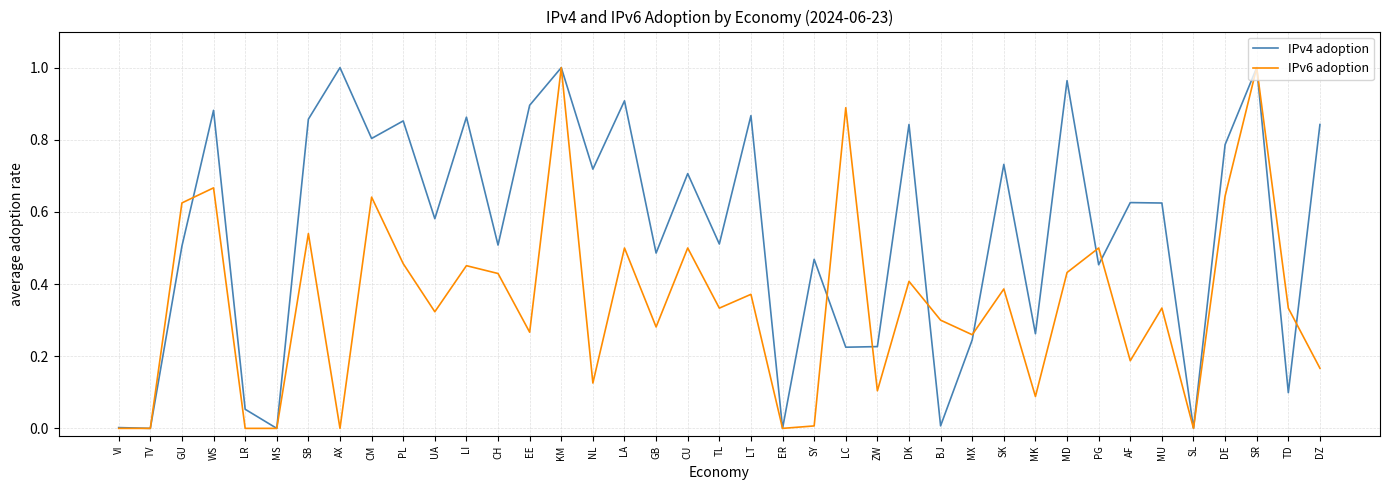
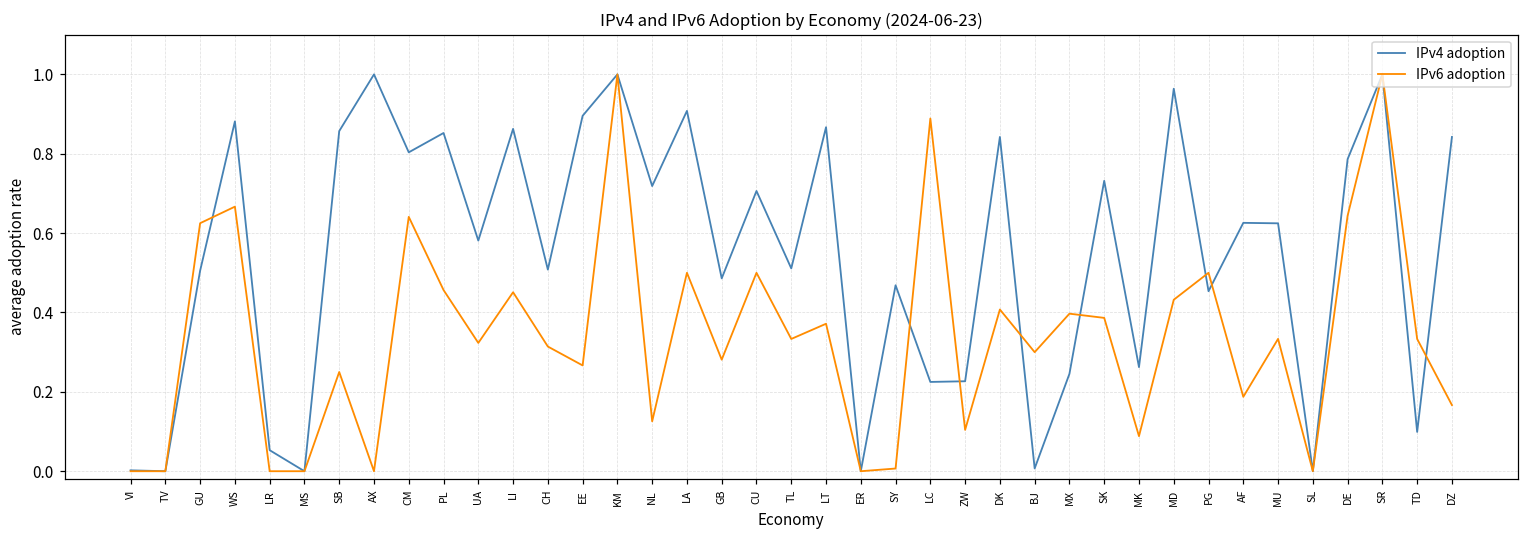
  {
    "IPv4 adoption": {
      "GU": 0.51,
      "WS": 0.88,
      "LR": 0.05,
      "SB": 0.86,
      "AX": 1.00,
      "CM": 0.80,
      "PL": 0.85,
      "UA": 0.58,
      "LI": 0.86,
      "CH": 0.51,
      "EE": 0.90,
      "NL": 0.72,
      "LA": 0.91,
      "GB": 0.49,
      "CU": 0.71,
      "TL": 0.51,
      "LT": 0.87,
      "SY": 0.47,
      "LC": 0.23,
      "ZW": 0.23,
      "DK": 0.84,
      "BJ": 0.01,
      "MX": 0.25,
      "SK": 0.73,
      "MK": 0.26,
      "MD": 0.96,
      "PG": 0.45,
      "AF": 0.63,
      "MU": 0.62,
      "DE": 0.79,
      "TD": 0.10,
      "DZ": 0.84
    },
    "IPv6 adoption": {
      "GU": 0.63,
      "WS": 0.67,
      "LR": 0.00,
-     "SB": 0.54,
+     "SB": 0.25,
      "AX": 0.00,
      "CM": 0.64,
      "PL": 0.46,
      "UA": 0.32,
      "LI": 0.45,
-     "CH": 0.43,
+     "CH": 0.31,
      "EE": 0.27,
      "NL": 0.13,
      "LA": 0.50,
      "GB": 0.28,
      "CU": 0.50,
      "TL": 0.33,
      "LT": 0.37,
      "SY": 0.01,
      "LC": 0.89,
      "ZW": 0.10,
      "DK": 0.41,
      "BJ": 0.30,
-     "MX": 0.26,
+     "MX": 0.40,
      "SK": 0.39,
      "MK": 0.09,
      "MD": 0.43,
      "PG": 0.50,
      "AF": 0.19,
      "MU": 0.33,
      "DE": 0.64,
      "TD": 0.33,
      "DZ": 0.17
    }
  }
